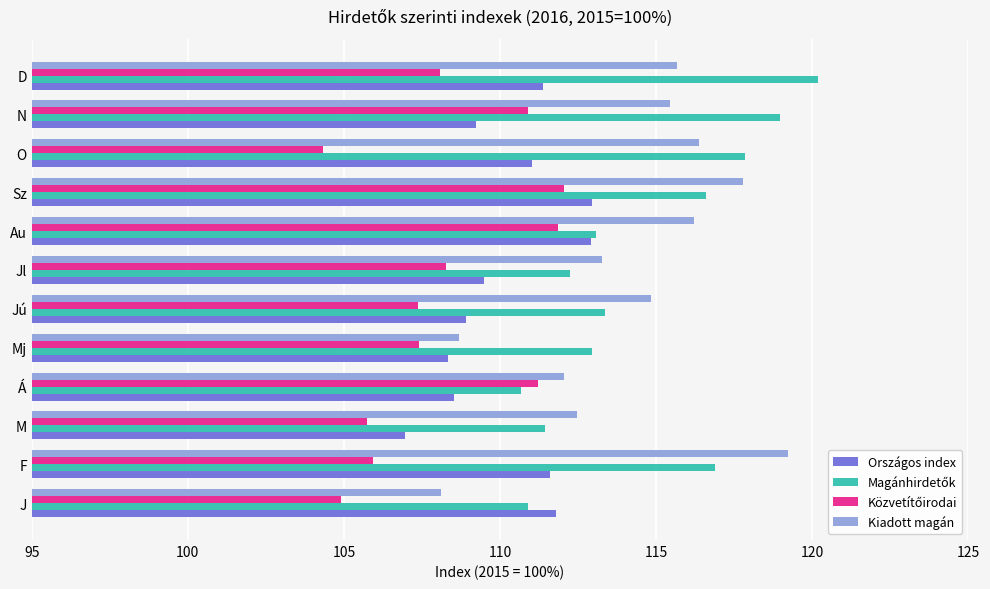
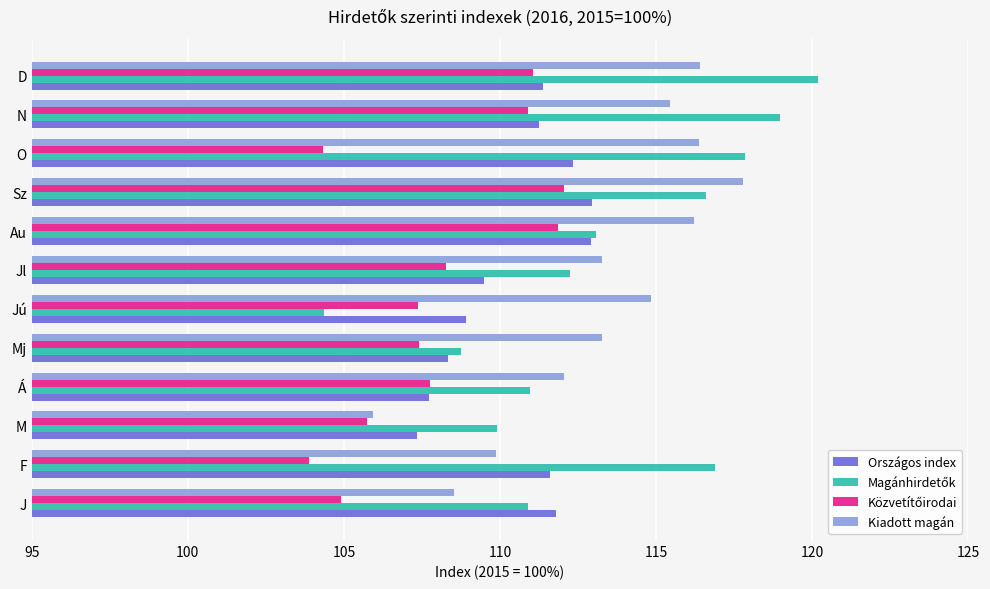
  {
    "Országos index": {
      "D": 111.4,
-     "N": 109.2,
-     "O": 111.0,
+     "N": 111.3,
+     "O": 112.3,
      "Sz": 113.0,
      "Au": 112.9,
      "Jl": 109.5,
      "Jú": 108.9,
      "Mj": 108.3,
-     "Á": 108.5,
-     "M": 106.9,
+     "Á": 107.7,
+     "M": 107.3,
      "F": 111.6,
      "J": 111.8
    },
    "Magánhirdetők": {
      "D": 120.2,
      "N": 119.0,
      "O": 117.8,
      "Sz": 116.6,
      "Au": 113.1,
      "Jl": 112.2,
-     "Jú": 113.4,
-     "Mj": 112.9,
-     "Á": 110.7,
-     "M": 111.4,
+     "Jú": 104.4,
+     "Mj": 108.8,
+     "Á": 111.0,
+     "M": 109.9,
      "F": 116.9,
      "J": 110.9
    },
    "Közvetítőirodai": {
-     "D": 108.1,
+     "D": 111.1,
      "N": 110.9,
      "O": 104.3,
      "Sz": 112.1,
      "Au": 111.9,
      "Jl": 108.3,
      "Jú": 107.4,
      "Mj": 107.4,
-     "Á": 111.2,
+     "Á": 107.8,
      "M": 105.8,
-     "F": 105.9,
+     "F": 103.9,
      "J": 104.9
    },
    "Kiadott magán": {
-     "D": 115.7,
+     "D": 116.4,
      "N": 115.4,
      "O": 116.4,
      "Sz": 117.8,
      "Au": 116.2,
      "Jl": 113.3,
      "Jú": 114.8,
-     "Mj": 108.7,
+     "Mj": 113.3,
      "Á": 112.0,
-     "M": 112.5,
-     "F": 119.2,
-     "J": 108.1
+     "M": 105.9,
+     "F": 109.9,
+     "J": 108.5
    }
  }
